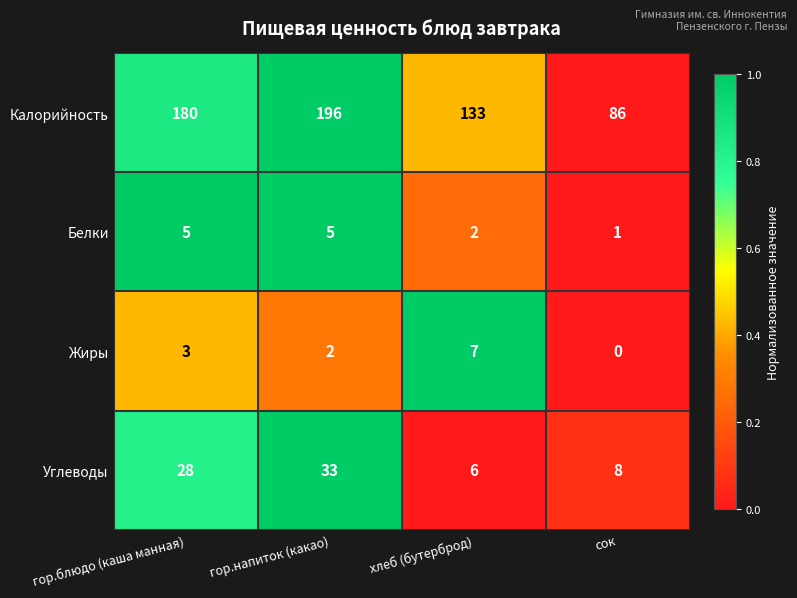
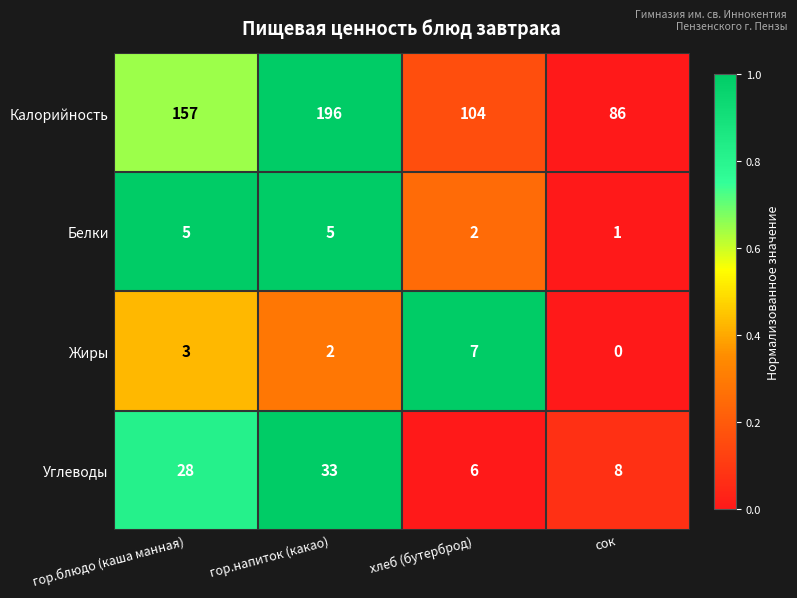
  {
    "Калорийность": {
-     "гор.блюдо (каша манная)": 180,
+     "гор.блюдо (каша манная)": 157,
      "гор.напиток (какао)": 196,
-     "хлеб (бутерброд)": 133,
+     "хлеб (бутерброд)": 104,
      "сок": 86
    },
    "Белки": {
      "гор.блюдо (каша манная)": 5,
      "гор.напиток (какао)": 5,
      "хлеб (бутерброд)": 2,
      "сок": 1
    },
    "Жиры": {
      "гор.блюдо (каша манная)": 3,
      "гор.напиток (какао)": 2,
      "хлеб (бутерброд)": 7,
      "сок": 0
    },
    "Углеводы": {
      "гор.блюдо (каша манная)": 28,
      "гор.напиток (какао)": 33,
      "хлеб (бутерброд)": 6,
      "сок": 8
    }
  }
